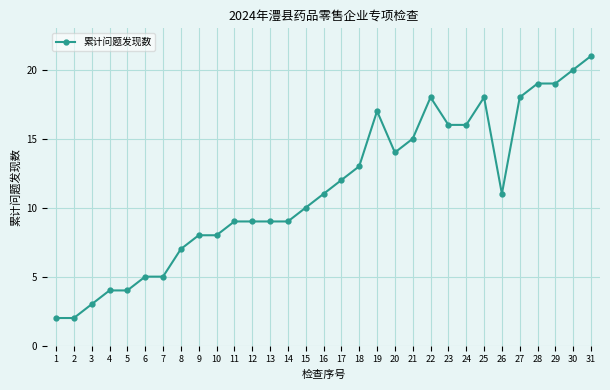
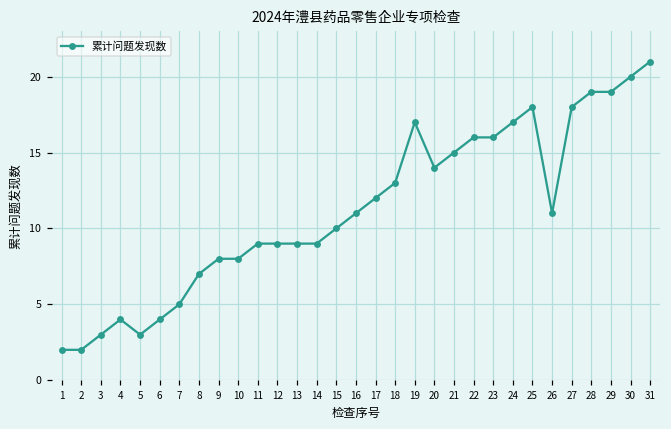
  {
    "1": 2,
    "2": 2,
    "3": 3,
    "4": 4,
-   "5": 4,
-   "6": 5,
+   "5": 3,
+   "6": 4,
    "7": 5,
    "8": 7,
    "9": 8,
    "10": 8,
    "11": 9,
    "12": 9,
    "13": 9,
    "14": 9,
    "15": 10,
    "16": 11,
    "17": 12,
    "18": 13,
    "19": 17,
    "20": 14,
    "21": 15,
-   "22": 18,
+   "22": 16,
    "23": 16,
-   "24": 16,
+   "24": 17,
    "25": 18,
    "26": 11,
    "27": 18,
    "28": 19,
    "29": 19,
    "30": 20,
    "31": 21
  }
